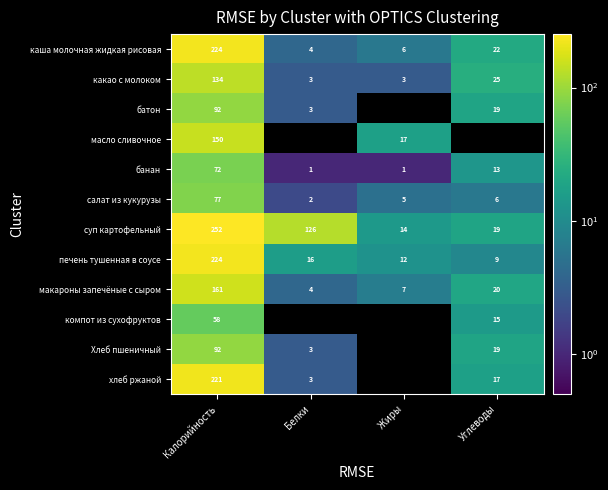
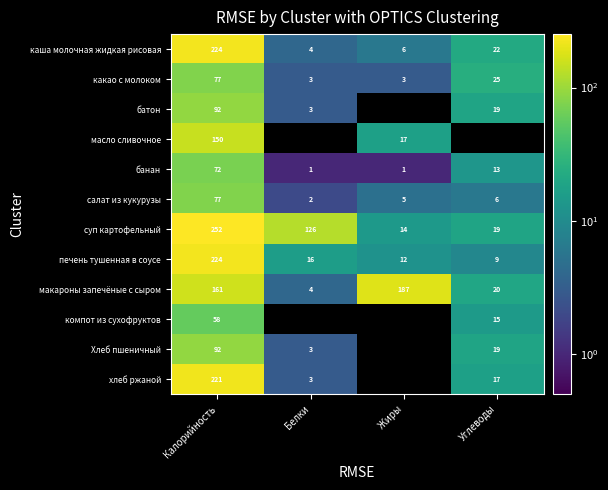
  {
    "каша молочная жидкая рисовая": {
      "Калорийность": 224,
      "Белки": 4,
      "Жиры": 6,
      "Углеводы": 22
    },
    "какао с молоком": {
-     "Калорийность": 134,
+     "Калорийность": 77,
      "Белки": 3,
      "Жиры": 3,
      "Углеводы": 25
    },
    "батон": {
      "Калорийность": 92,
      "Белки": 3,
      "Углеводы": 19
    },
    "масло сливочное": {
      "Калорийность": 150,
      "Жиры": 17
    },
    "банан": {
      "Калорийность": 72,
      "Белки": 1,
      "Жиры": 1,
      "Углеводы": 13
    },
    "салат из кукурузы": {
      "Калорийность": 77,
      "Белки": 2,
      "Жиры": 5,
      "Углеводы": 6
    },
    "суп картофельный": {
      "Калорийность": 252,
      "Белки": 126,
      "Жиры": 14,
      "Углеводы": 19
    },
    "печень тушенная в соусе": {
      "Калорийность": 224,
      "Белки": 16,
      "Жиры": 12,
      "Углеводы": 9
    },
    "макароны запечёные с сыром": {
      "Калорийность": 161,
      "Белки": 4,
-     "Жиры": 7,
+     "Жиры": 187,
      "Углеводы": 20
    },
    "компот из сухофруктов": {
      "Калорийность": 58,
      "Углеводы": 15
    },
    "Хлеб пшеничный": {
      "Калорийность": 92,
      "Белки": 3,
      "Углеводы": 19
    },
    "хлеб ржаной": {
      "Калорийность": 221,
      "Белки": 3,
      "Углеводы": 17
    }
  }
